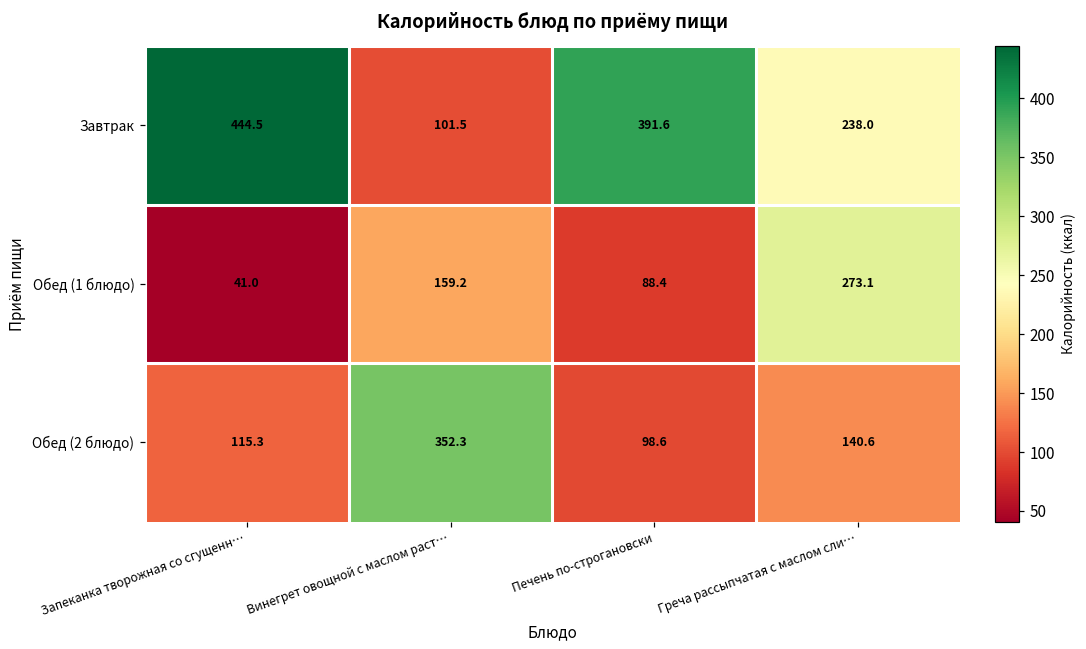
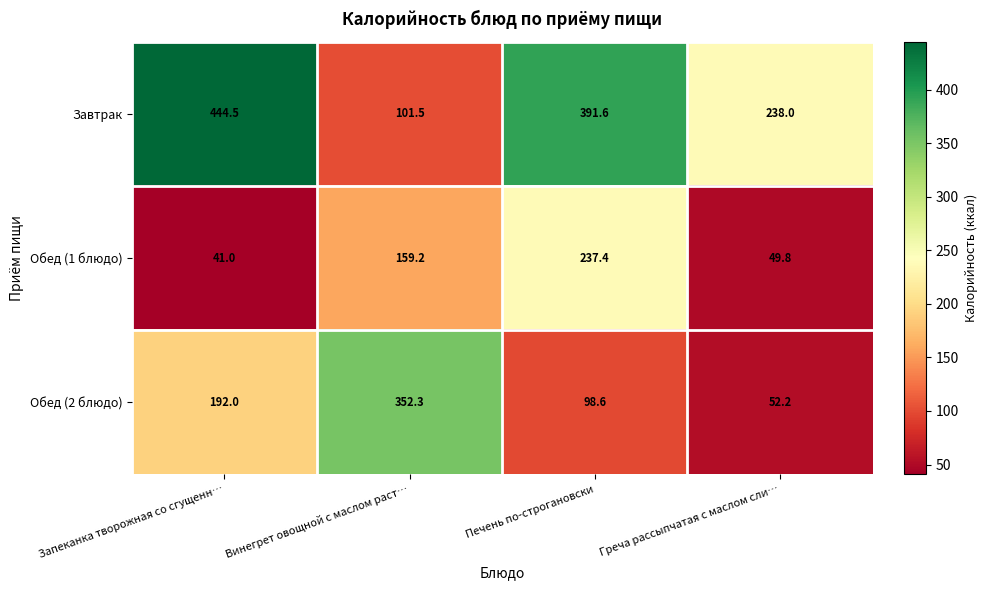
  {
    "Завтрак": {
      "Запеканка творожная со сгущенн…": 444.5,
      "Винегрет овощной с маслом раст…": 101.5,
      "Печень по-строгановски": 391.6,
      "Греча рассыпчатая с маслом сли…": 238.0
    },
    "Обед (1 блюдо)": {
      "Запеканка творожная со сгущенн…": 41.0,
      "Винегрет овощной с маслом раст…": 159.2,
-     "Печень по-строгановски": 88.4,
-     "Греча рассыпчатая с маслом сли…": 273.1
+     "Печень по-строгановски": 237.4,
+     "Греча рассыпчатая с маслом сли…": 49.8
    },
    "Обед (2 блюдо)": {
-     "Запеканка творожная со сгущенн…": 115.3,
+     "Запеканка творожная со сгущенн…": 192.0,
      "Винегрет овощной с маслом раст…": 352.3,
      "Печень по-строгановски": 98.6,
-     "Греча рассыпчатая с маслом сли…": 140.6
+     "Греча рассыпчатая с маслом сли…": 52.2
    }
  }
